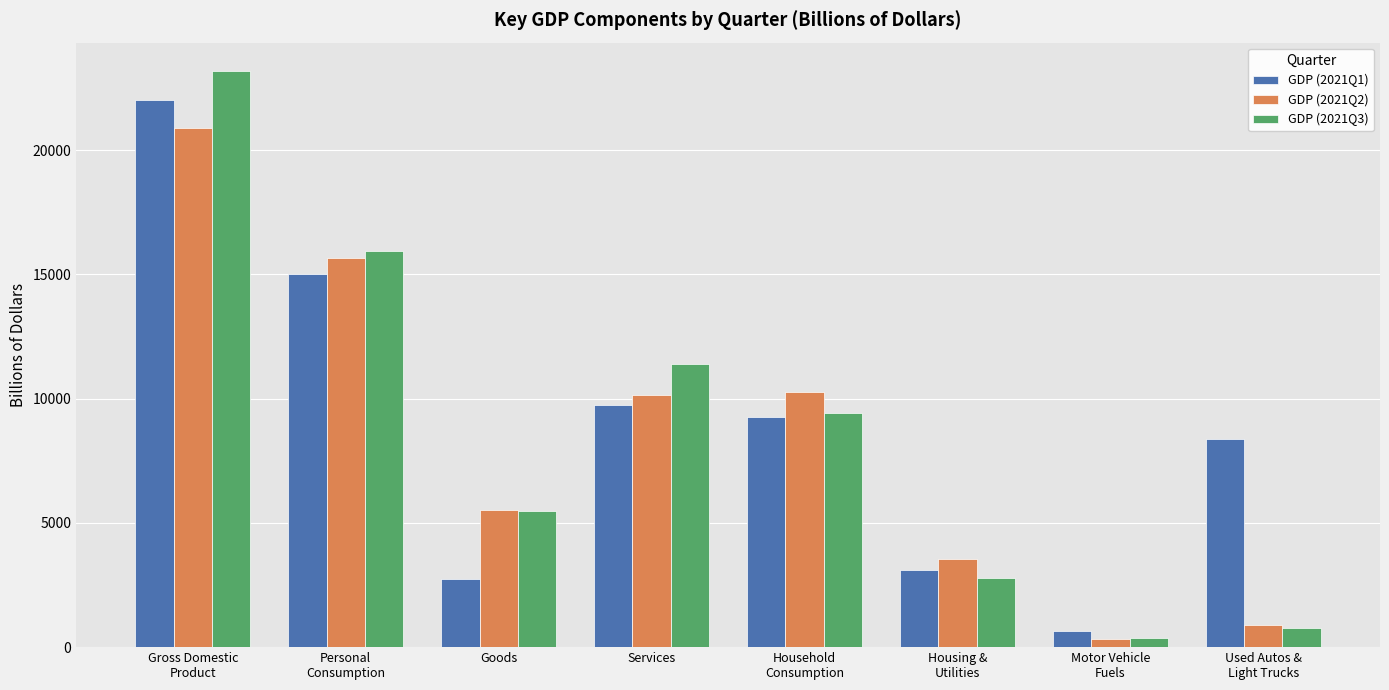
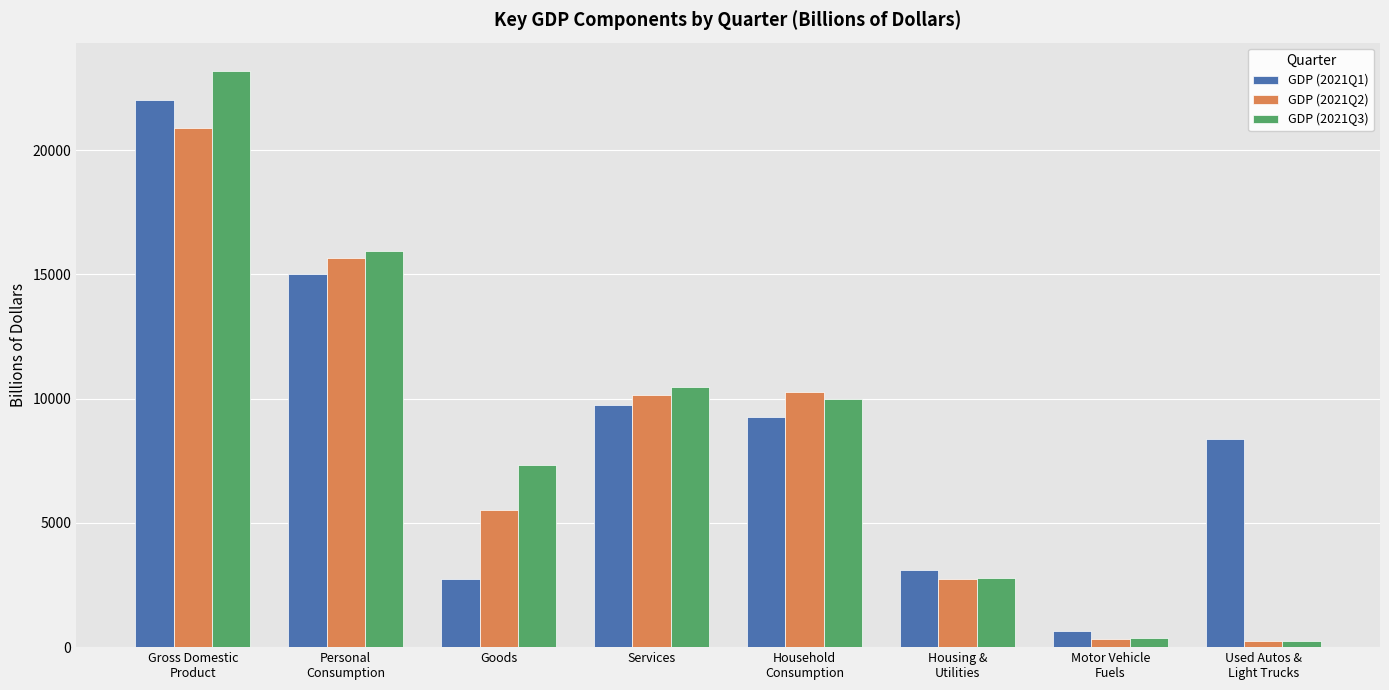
  {
    "GDP (2021Q1)": {
      "Gross Domestic Product": 22000,
      "Personal Consumption": 15000,
      "Goods": 2700,
      "Services": 9800,
      "Household Consumption": 9300,
      "Housing & Utilities": 3100,
      "Motor Vehicle Fuels": 700,
      "Used Autos & Light Trucks": 8400
    },
    "GDP (2021Q2)": {
      "Gross Domestic Product": 20900,
      "Personal Consumption": 15700,
      "Goods": 5500,
      "Services": 10200,
      "Household Consumption": 10300,
-     "Housing & Utilities": 3600,
+     "Housing & Utilities": 2800,
      "Motor Vehicle Fuels": 300,
-     "Used Autos & Light Trucks": 900
+     "Used Autos & Light Trucks": 300
    },
    "GDP (2021Q3)": {
      "Gross Domestic Product": 23200,
      "Personal Consumption": 15900,
-     "Goods": 5500,
-     "Services": 11400,
-     "Household Consumption": 9400,
+     "Goods": 7300,
+     "Services": 10500,
+     "Household Consumption": 10000,
      "Housing & Utilities": 2800,
      "Motor Vehicle Fuels": 400,
-     "Used Autos & Light Trucks": 800
+     "Used Autos & Light Trucks": 200
    }
  }
